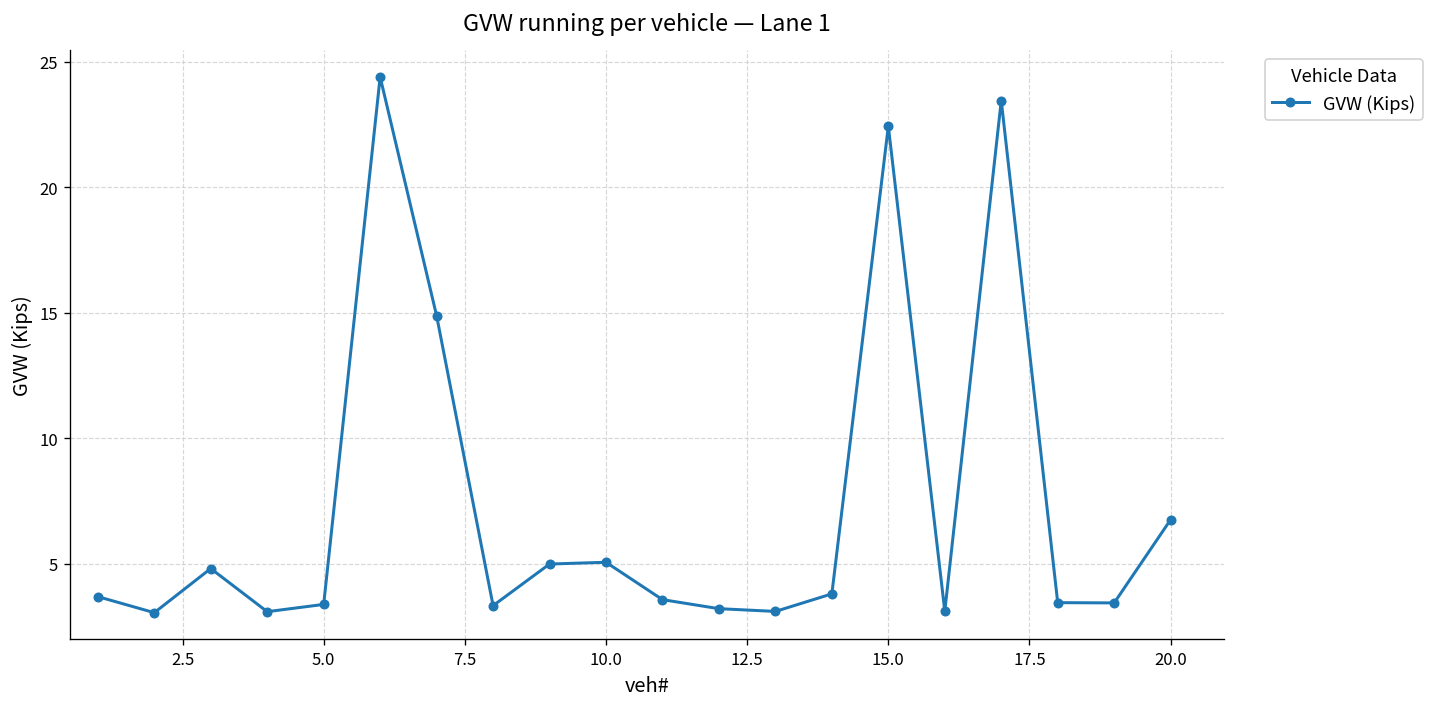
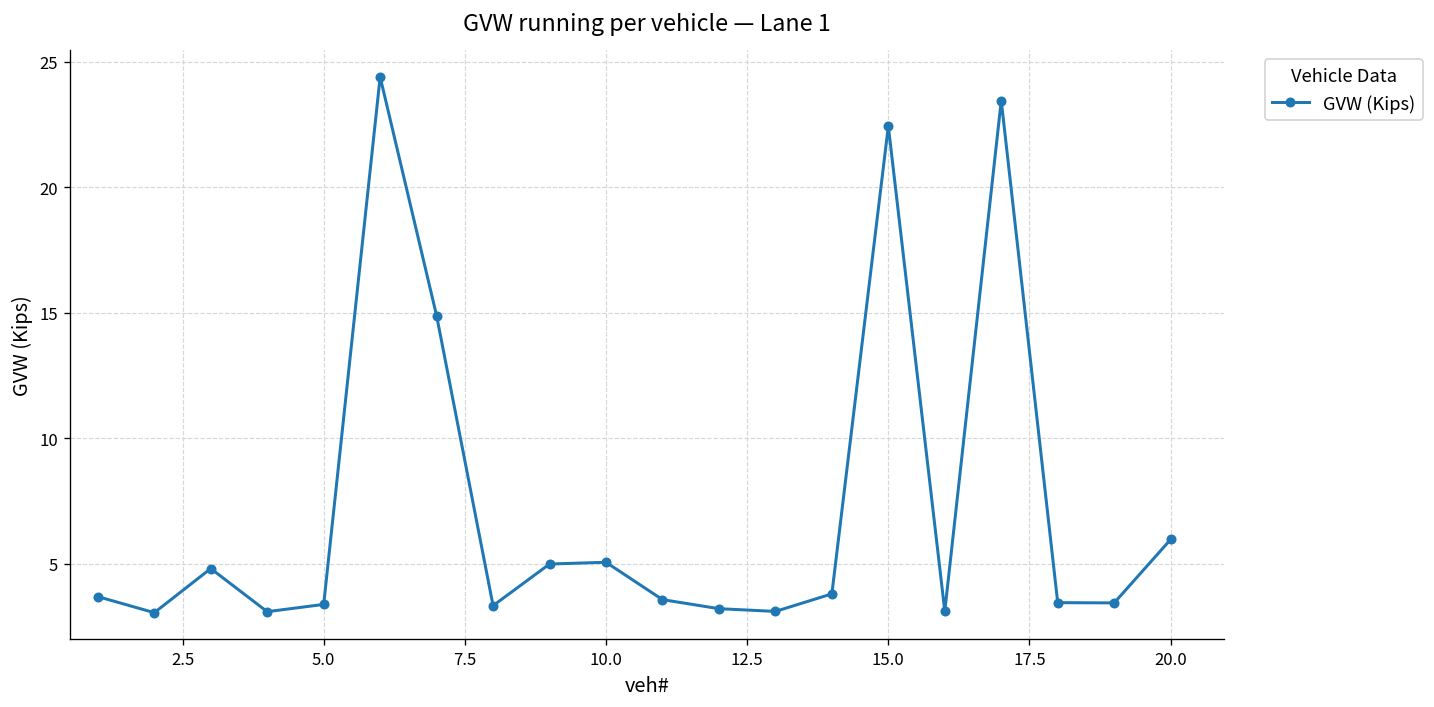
  {
    "5.0": 3.4,
    "10.0": 5.1,
    "15.0": 22.4,
-   "20.0": 6.8
+   "20.0": 6.0
  }
